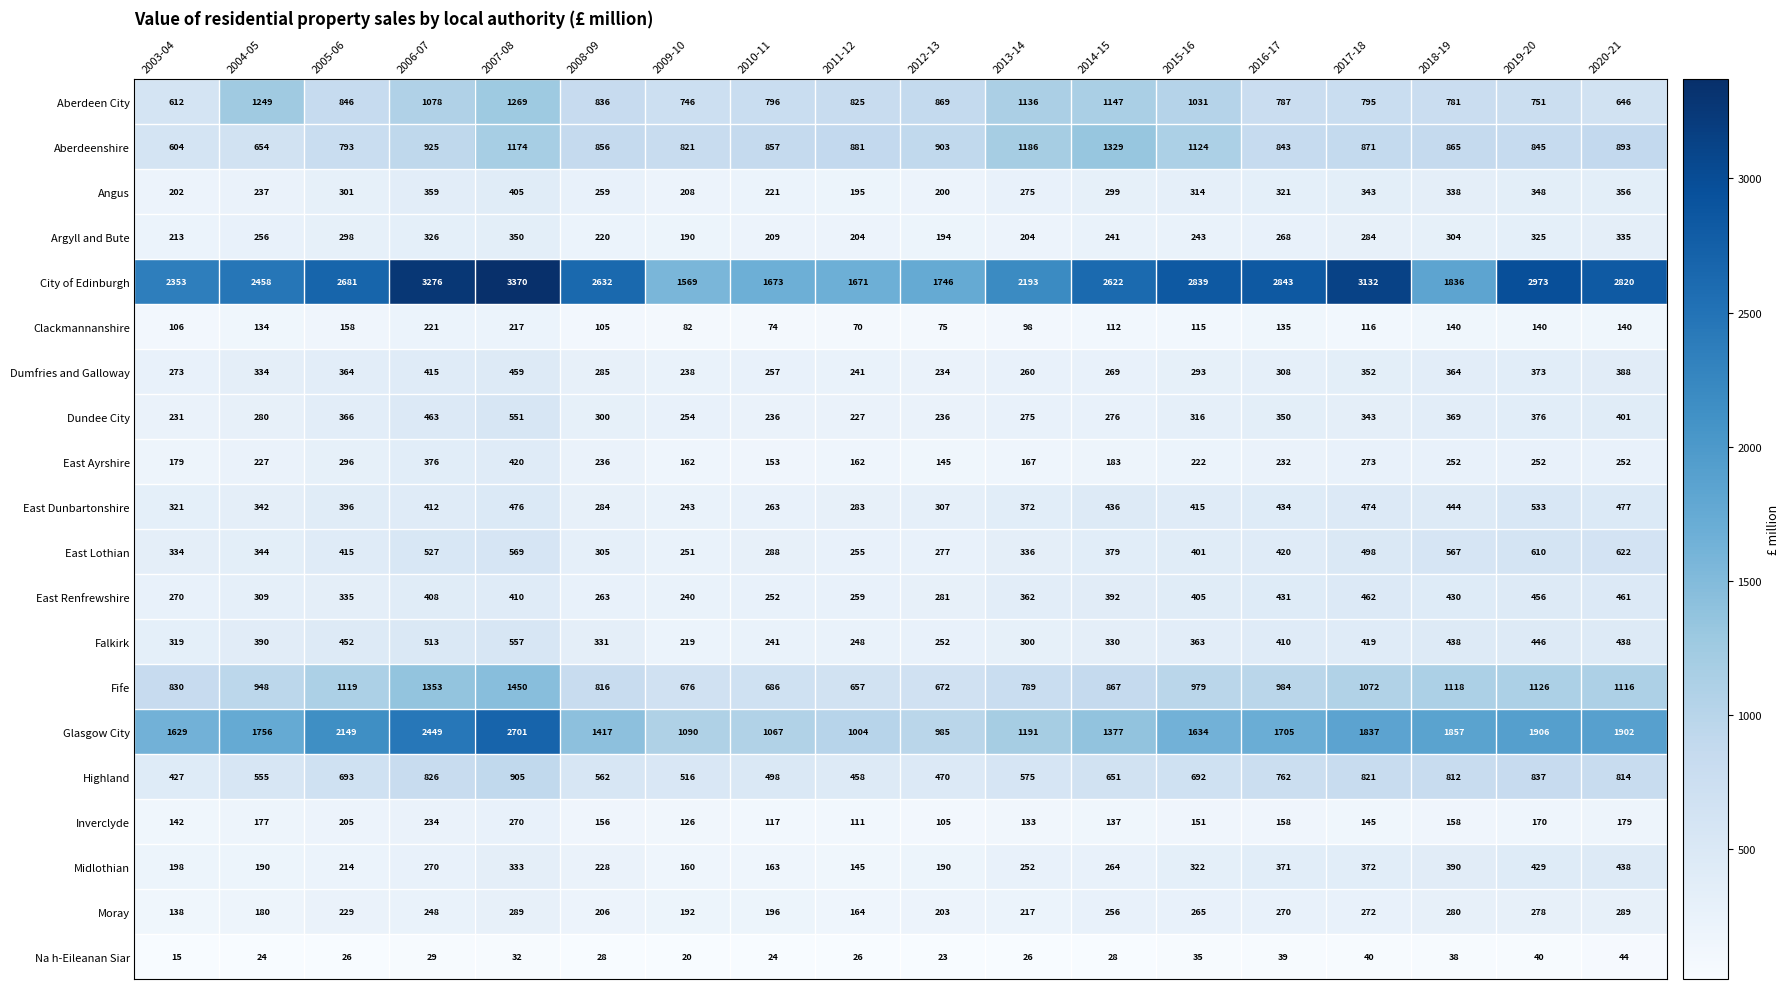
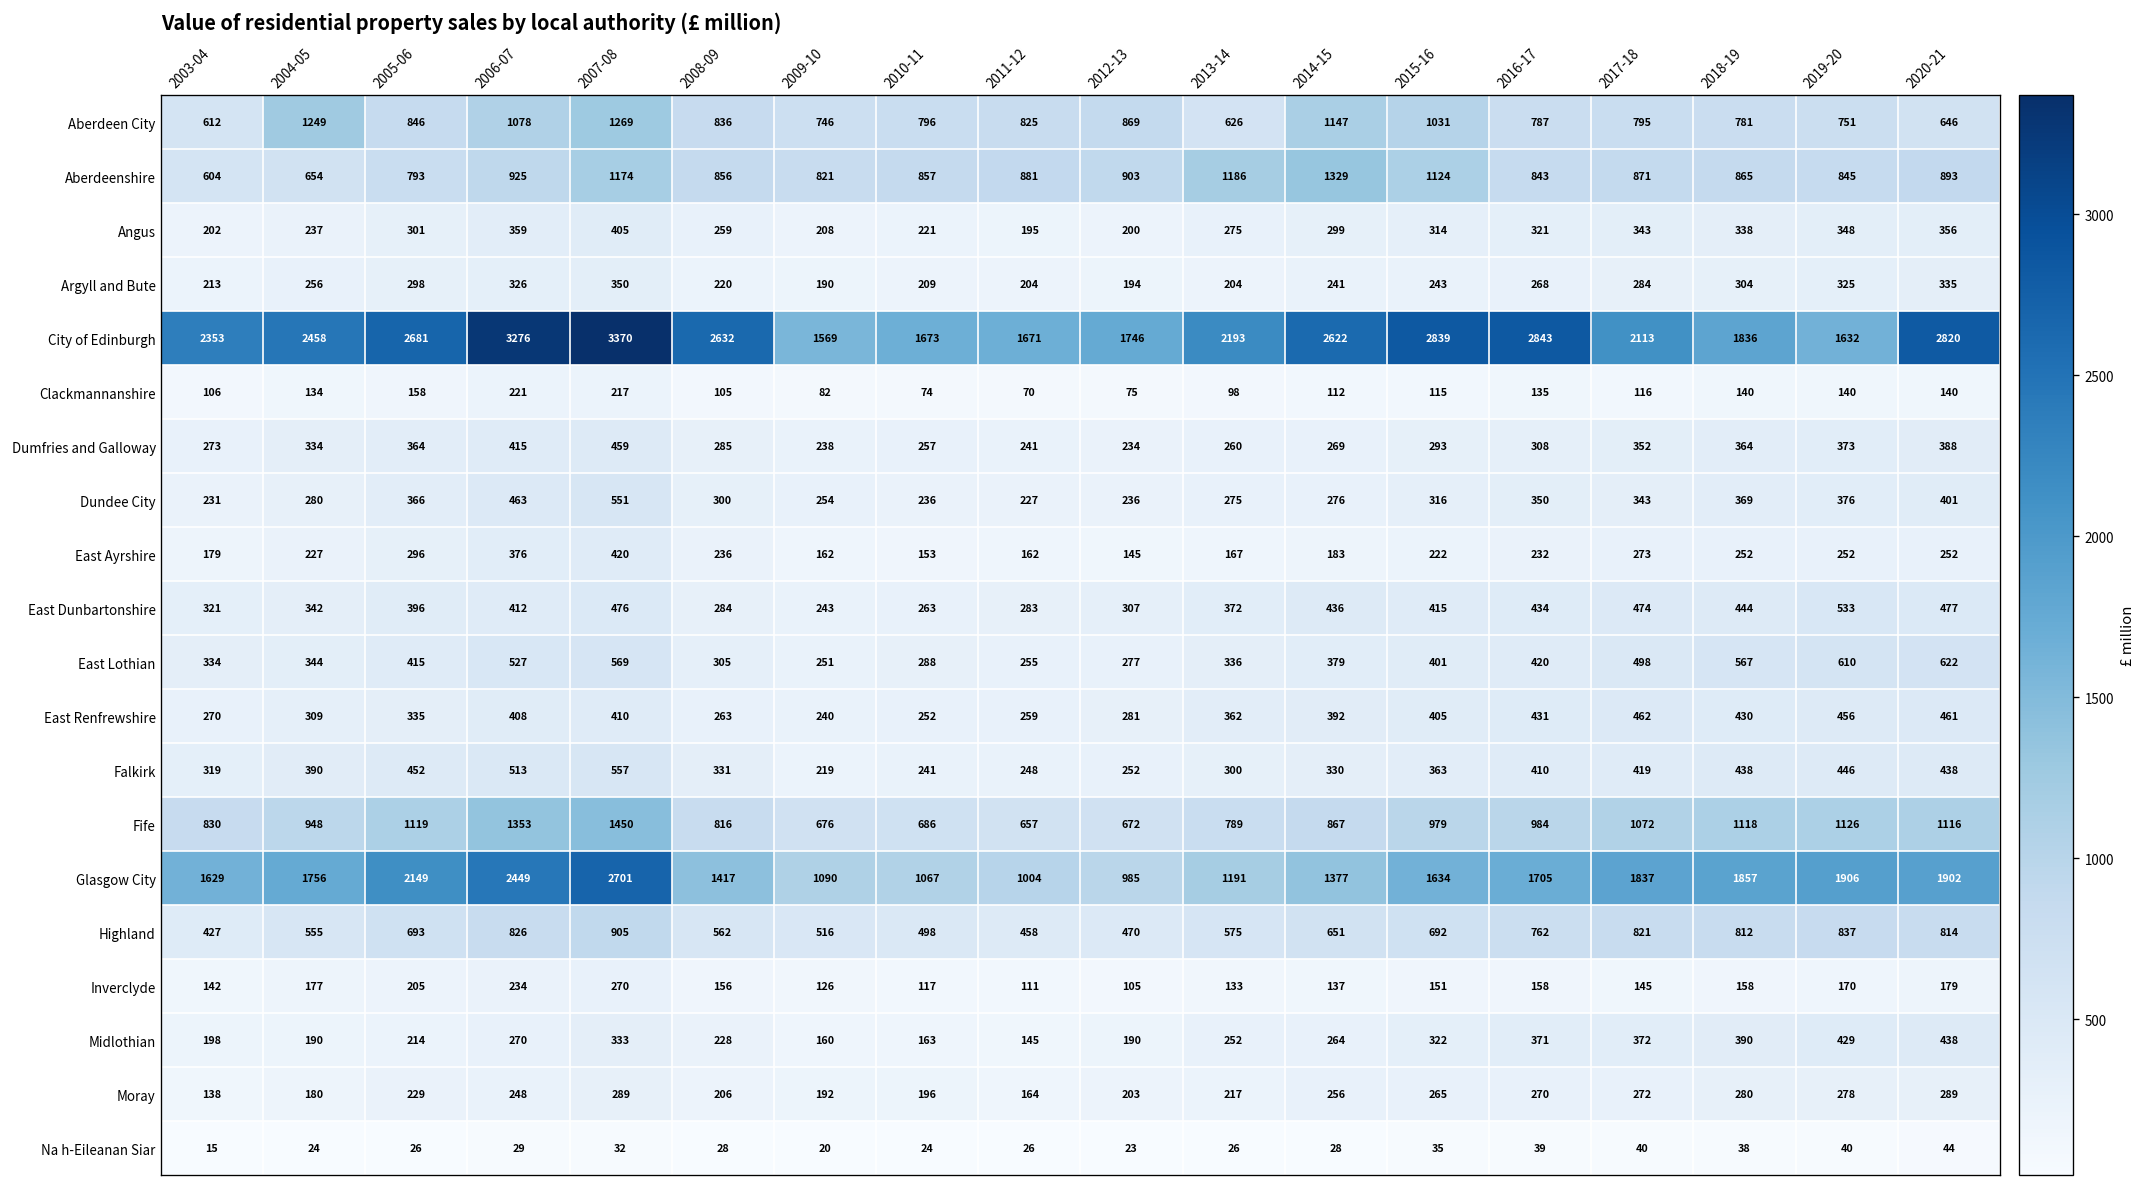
  {
    "Aberdeen City": {
      "2003-04": 612,
      "2004-05": 1249,
      "2005-06": 846,
      "2006-07": 1078,
      "2007-08": 1269,
      "2008-09": 836,
      "2009-10": 746,
      "2010-11": 796,
      "2011-12": 825,
      "2012-13": 869,
-     "2013-14": 1136,
+     "2013-14": 626,
      "2014-15": 1147,
      "2015-16": 1031,
      "2016-17": 787,
      "2017-18": 795,
      "2018-19": 781,
      "2019-20": 751,
      "2020-21": 646
    },
    "City of Edinburgh": {
      "2003-04": 2353,
      "2004-05": 2458,
      "2005-06": 2681,
      "2006-07": 3276,
      "2007-08": 3370,
      "2008-09": 2632,
      "2009-10": 1569,
      "2010-11": 1673,
      "2011-12": 1671,
      "2012-13": 1746,
      "2013-14": 2193,
      "2014-15": 2622,
      "2015-16": 2839,
      "2016-17": 2843,
-     "2017-18": 3132,
+     "2017-18": 2113,
      "2018-19": 1836,
-     "2019-20": 2973,
+     "2019-20": 1632,
      "2020-21": 2820
    }
  }
